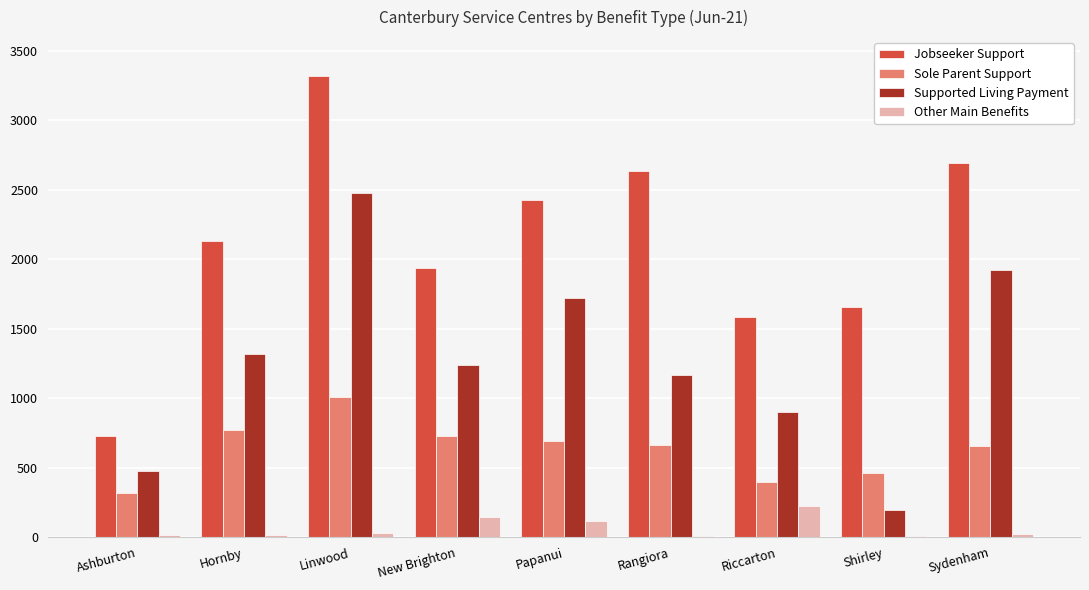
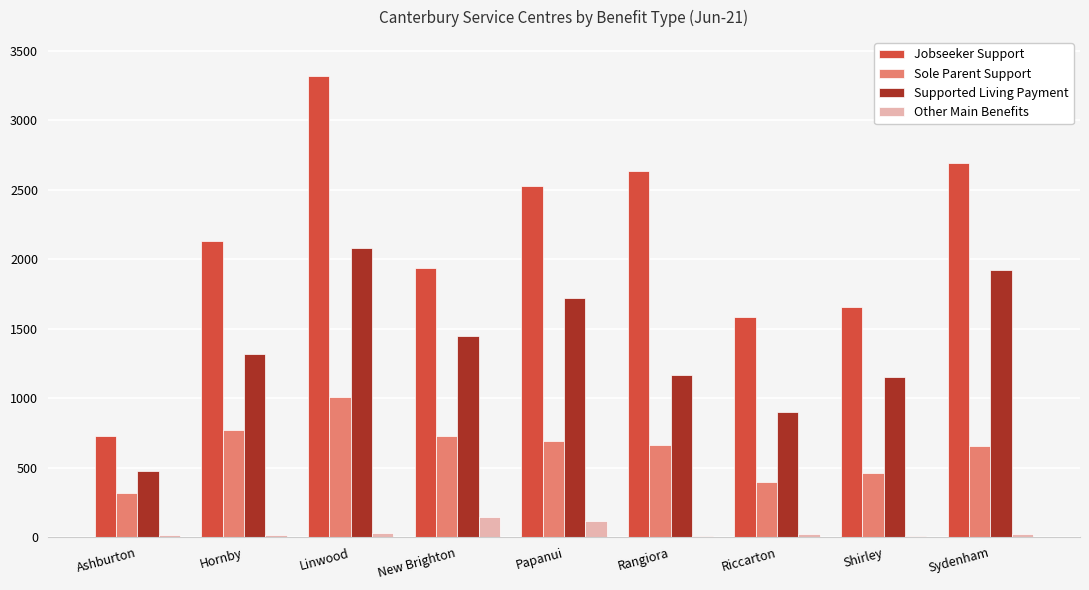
  {
    "Jobseeker Support": {
      "Ashburton": 730,
      "Hornby": 2130,
      "Linwood": 3320,
      "New Brighton": 1940,
-     "Papanui": 2420,
+     "Papanui": 2530,
      "Rangiora": 2640,
      "Riccarton": 1590,
      "Shirley": 1660,
      "Sydenham": 2690
    },
    "Sole Parent Support": {
      "Ashburton": 320,
      "Hornby": 770,
      "Linwood": 1010,
      "New Brighton": 730,
      "Papanui": 690,
      "Rangiora": 660,
      "Riccarton": 400,
      "Shirley": 460,
      "Sydenham": 660
    },
    "Supported Living Payment": {
      "Ashburton": 470,
      "Hornby": 1320,
-     "Linwood": 2480,
-     "New Brighton": 1240,
+     "Linwood": 2090,
+     "New Brighton": 1450,
      "Papanui": 1720,
      "Rangiora": 1170,
      "Riccarton": 900,
-     "Shirley": 200,
+     "Shirley": 1150,
      "Sydenham": 1920
    },
    "Other Main Benefits": {
      "Linwood": 30,
      "New Brighton": 150,
      "Papanui": 120,
-     "Riccarton": 220,
+     "Riccarton": 20,
      "Sydenham": 20
    }
  }
